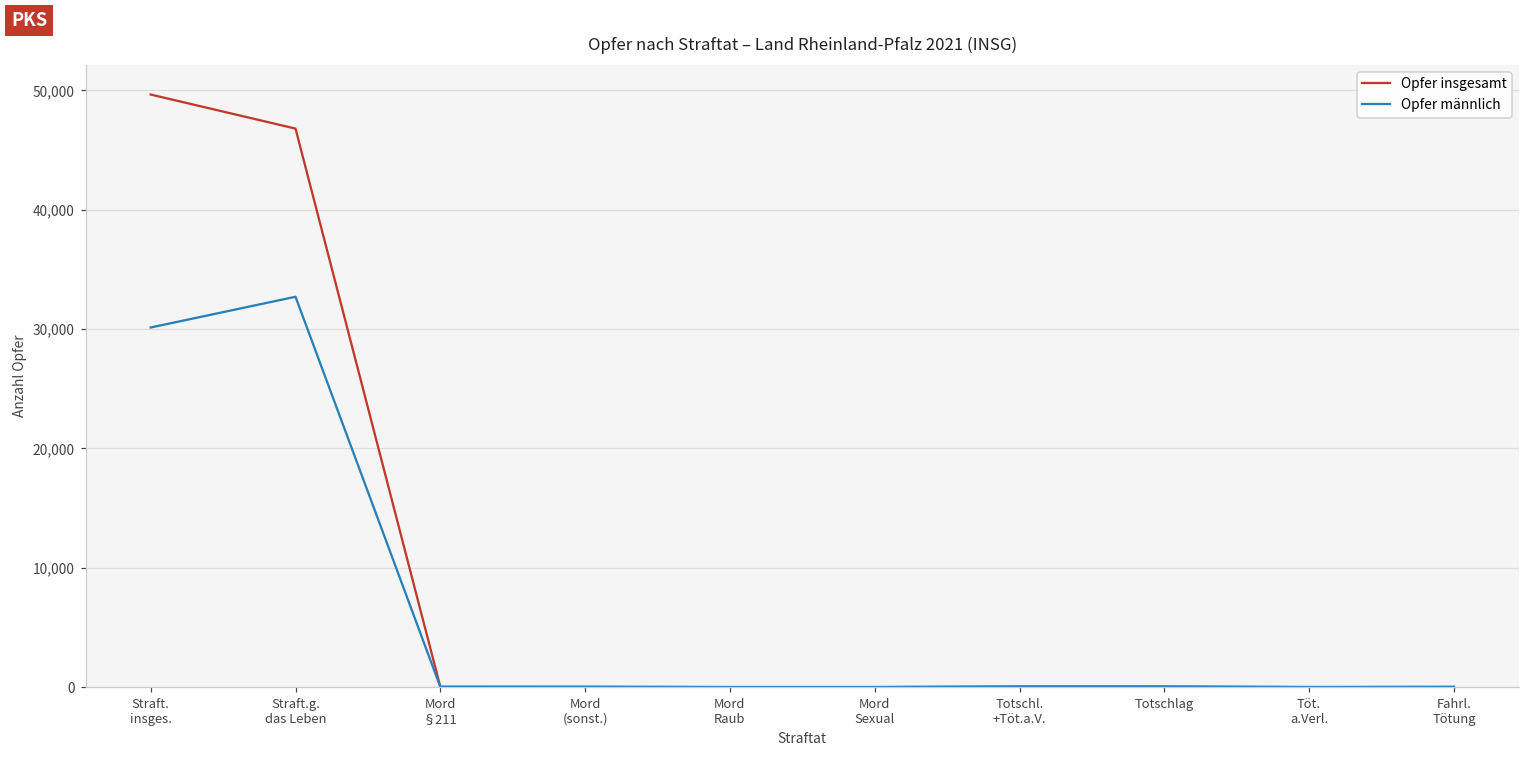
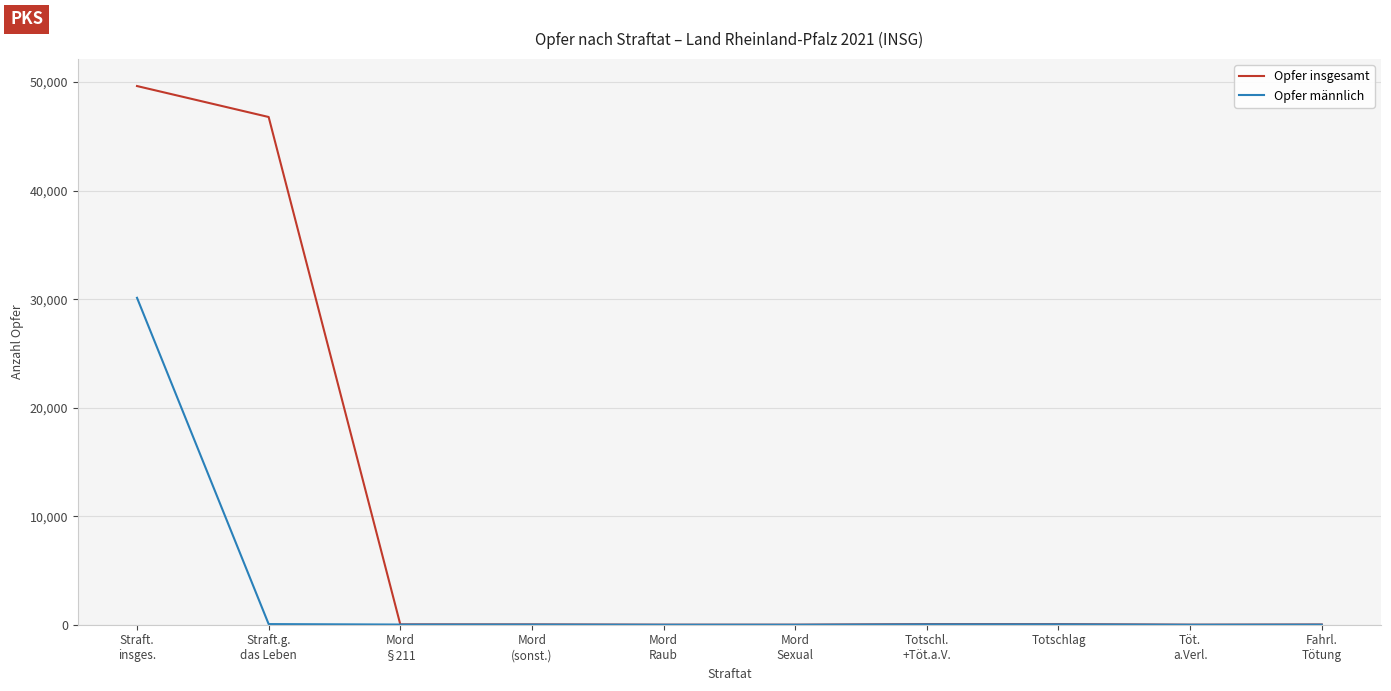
  {
    "Opfer insgesamt": {
      "Straft. insges.": "49,600",
      "Straft.g. das Leben": "46,800"
    },
    "Opfer männlich": {
      "Straft. insges.": "30,100",
-     "Straft.g. das Leben": "32,700"
+     "Straft.g. das Leben": "100"
    }
  }
